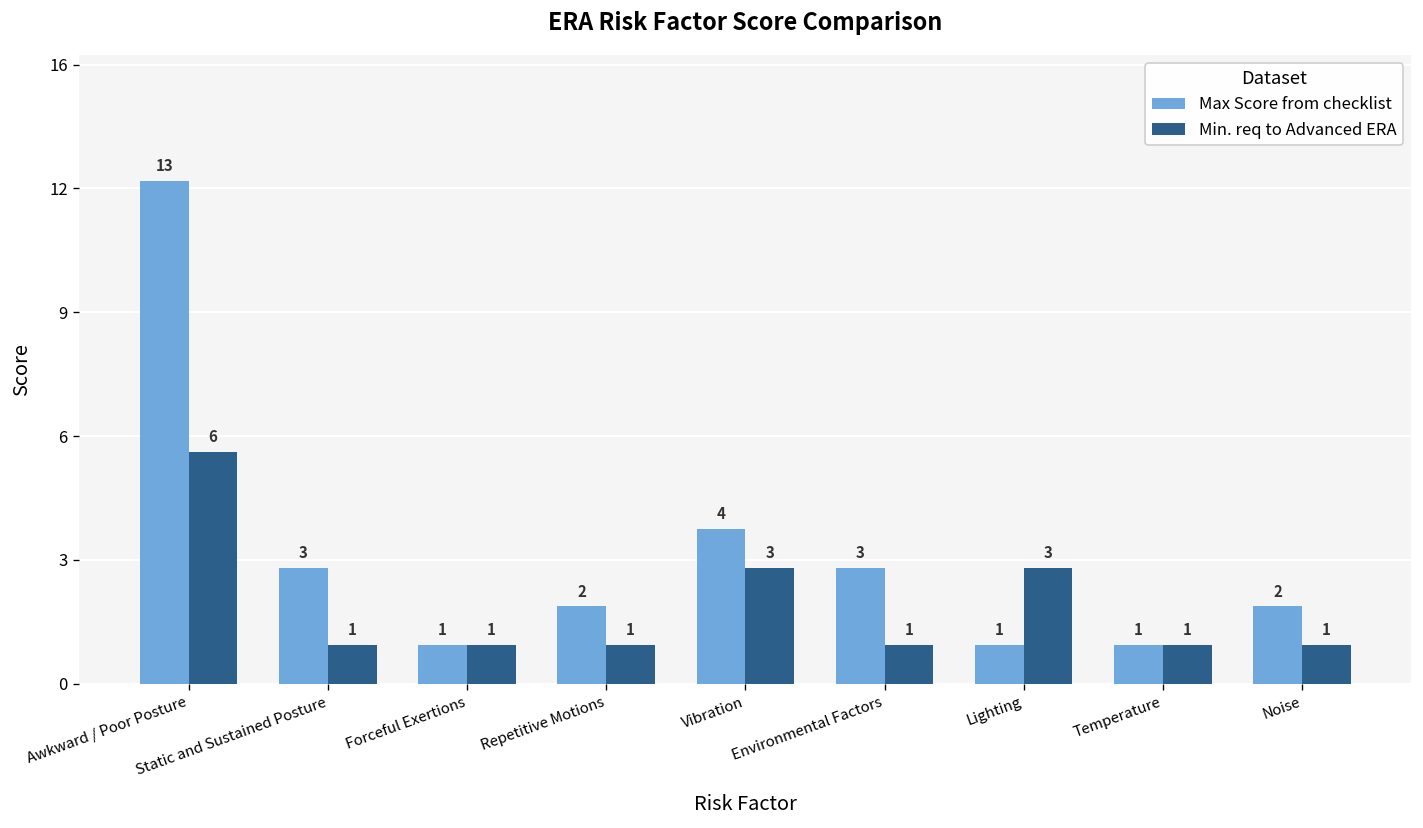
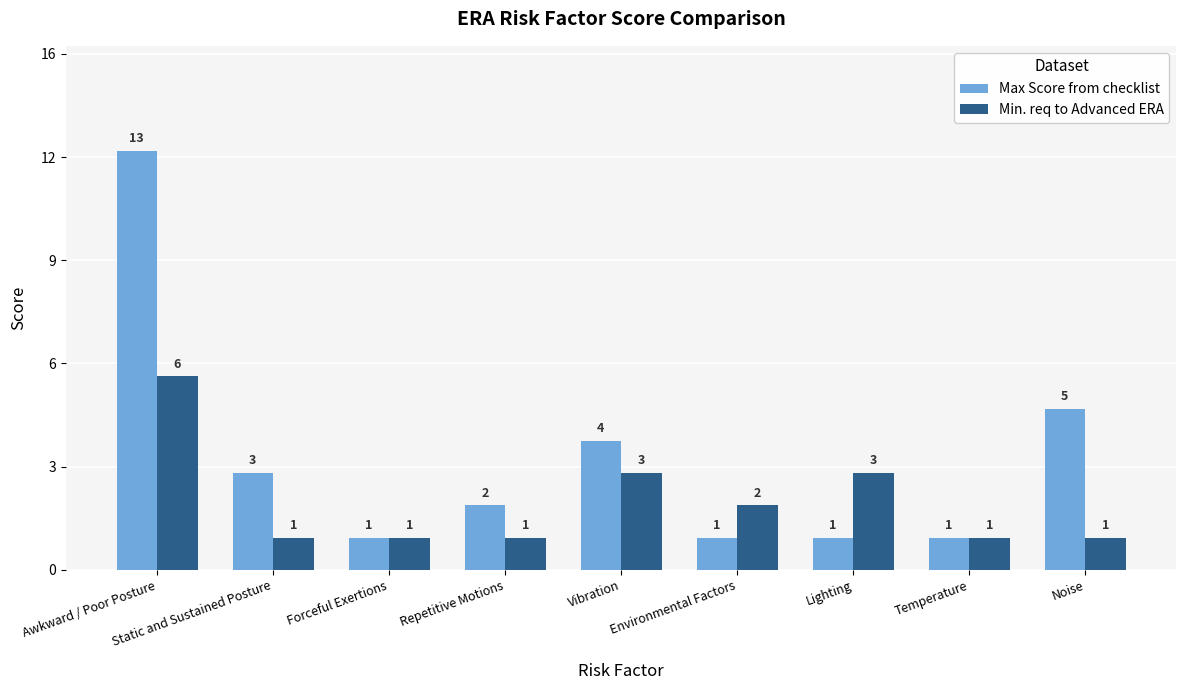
  {
    "Max Score from checklist": {
      "Awkward / Poor Posture": 13,
      "Static and Sustained Posture": 3,
      "Forceful Exertions": 1,
      "Repetitive Motions": 2,
      "Vibration": 4,
-     "Environmental Factors": 3,
+     "Environmental Factors": 1,
      "Lighting": 1,
      "Temperature": 1,
-     "Noise": 2
+     "Noise": 5
    },
    "Min. req to Advanced ERA": {
      "Awkward / Poor Posture": 6,
      "Static and Sustained Posture": 1,
      "Forceful Exertions": 1,
      "Repetitive Motions": 1,
      "Vibration": 3,
-     "Environmental Factors": 1,
+     "Environmental Factors": 2,
      "Lighting": 3,
      "Temperature": 1,
      "Noise": 1
    }
  }
